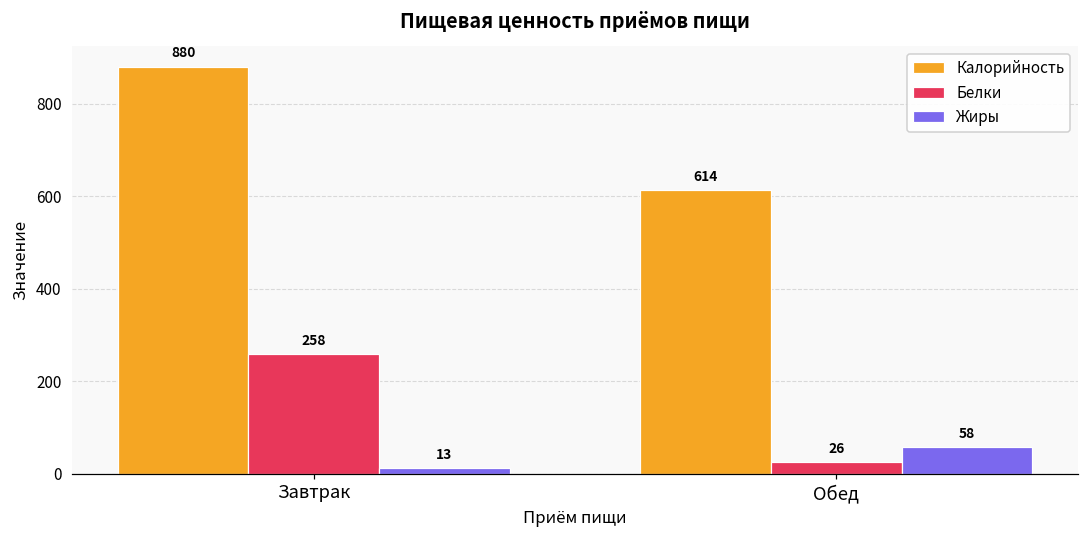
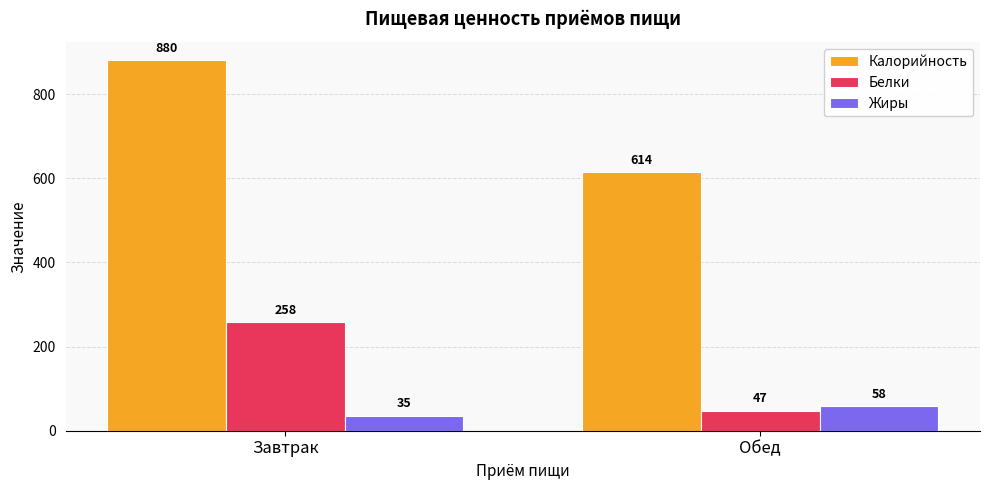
  {
    "Калорийность": {
      "Завтрак": 880,
      "Обед": 614
    },
    "Белки": {
      "Завтрак": 258,
-     "Обед": 26
+     "Обед": 47
    },
    "Жиры": {
-     "Завтрак": 13,
+     "Завтрак": 35,
      "Обед": 58
    }
  }
